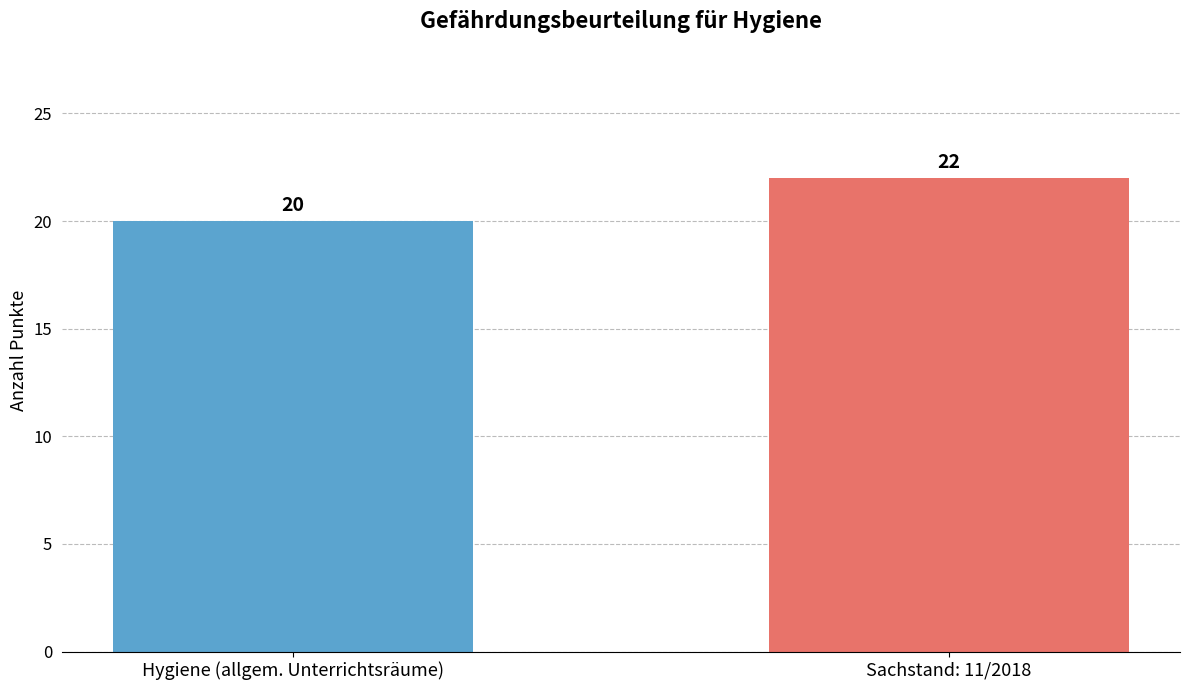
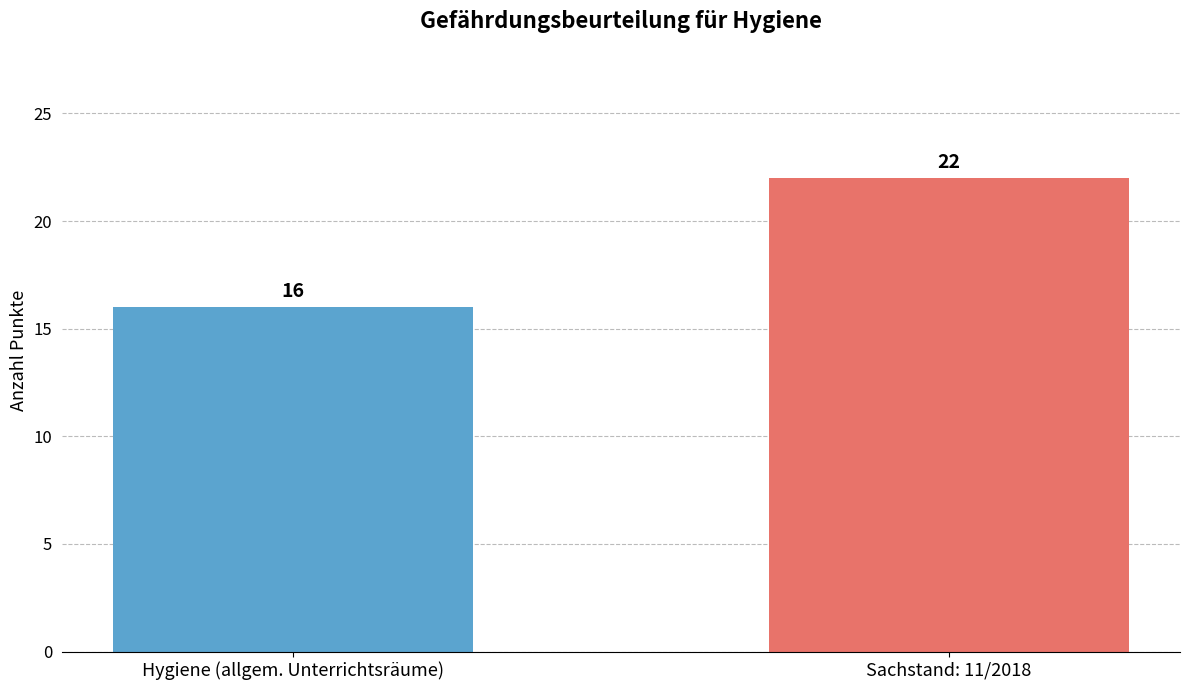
  {
-   "Hygiene (allgem. Unterrichtsräume)": 20,
+   "Hygiene (allgem. Unterrichtsräume)": 16,
    "Sachstand: 11/2018": 22
  }
